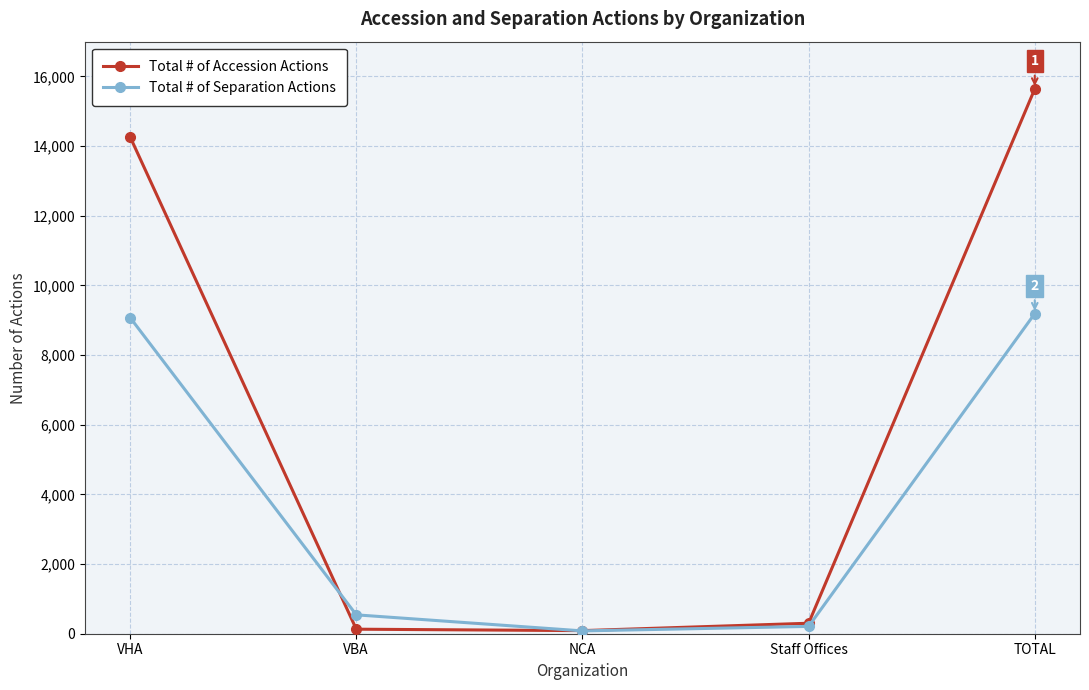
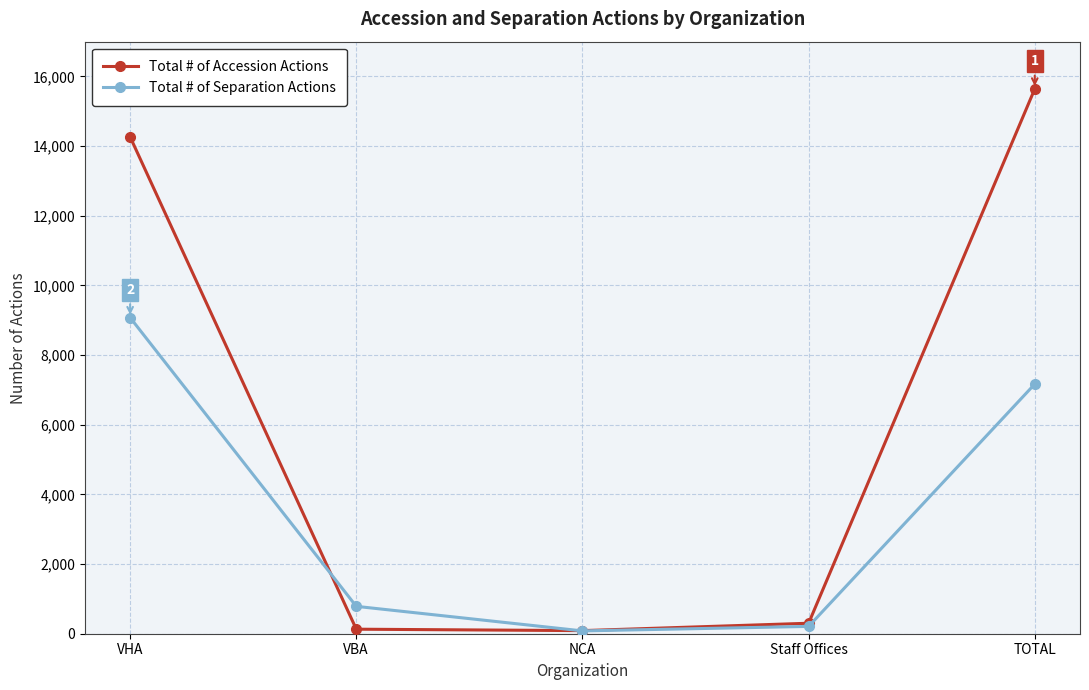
  {
    "Total # of Accession Actions": {
      "VHA": "14,300",
      "VBA": "100",
      "Staff Offices": "300"
    },
    "Total # of Separation Actions": {
      "VHA": "9,100",
-     "VBA": "500",
+     "VBA": "800",
      "Staff Offices": "200",
-     "TOTAL": "9,200"
+     "TOTAL": "7,200"
    }
  }
